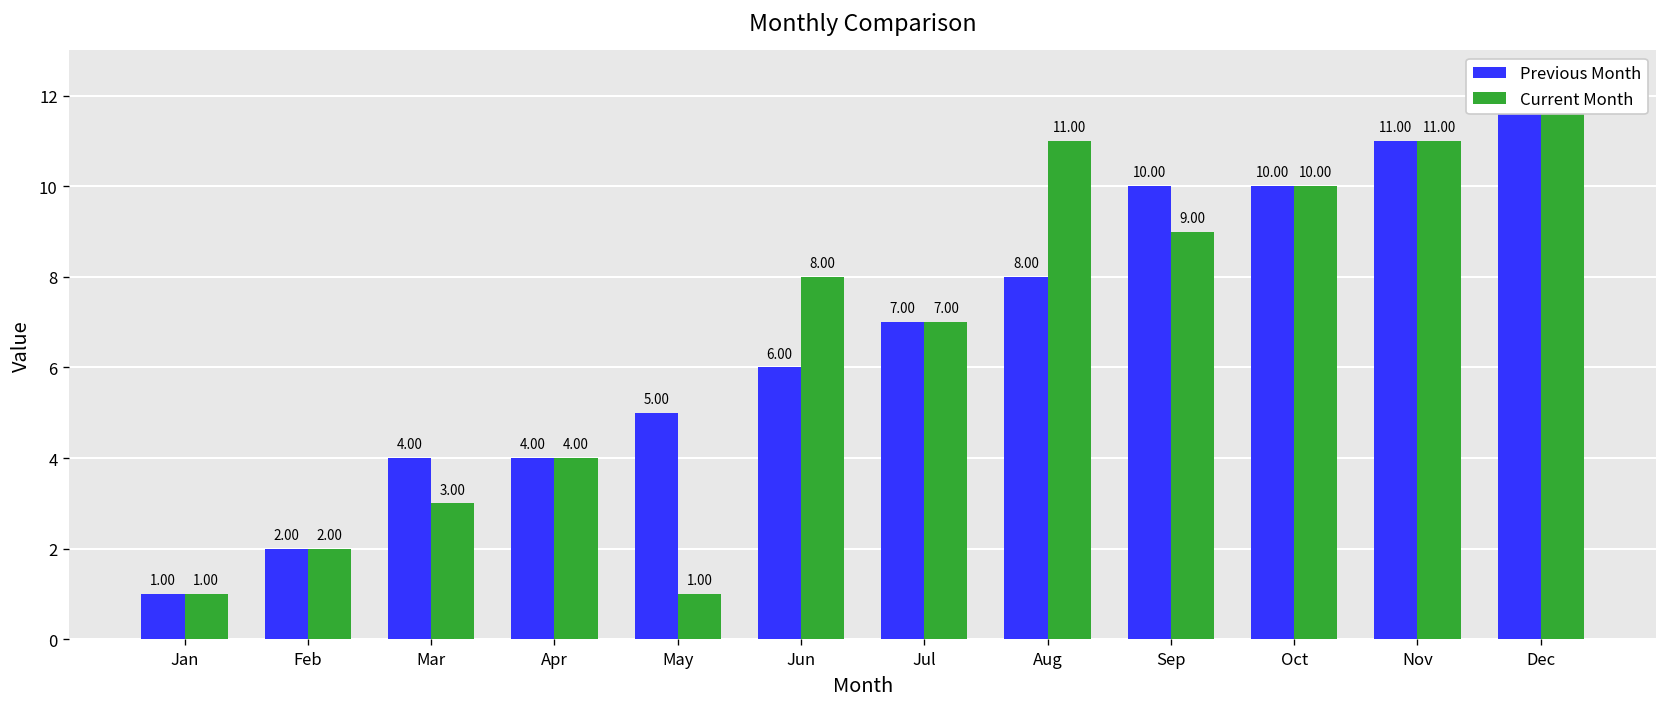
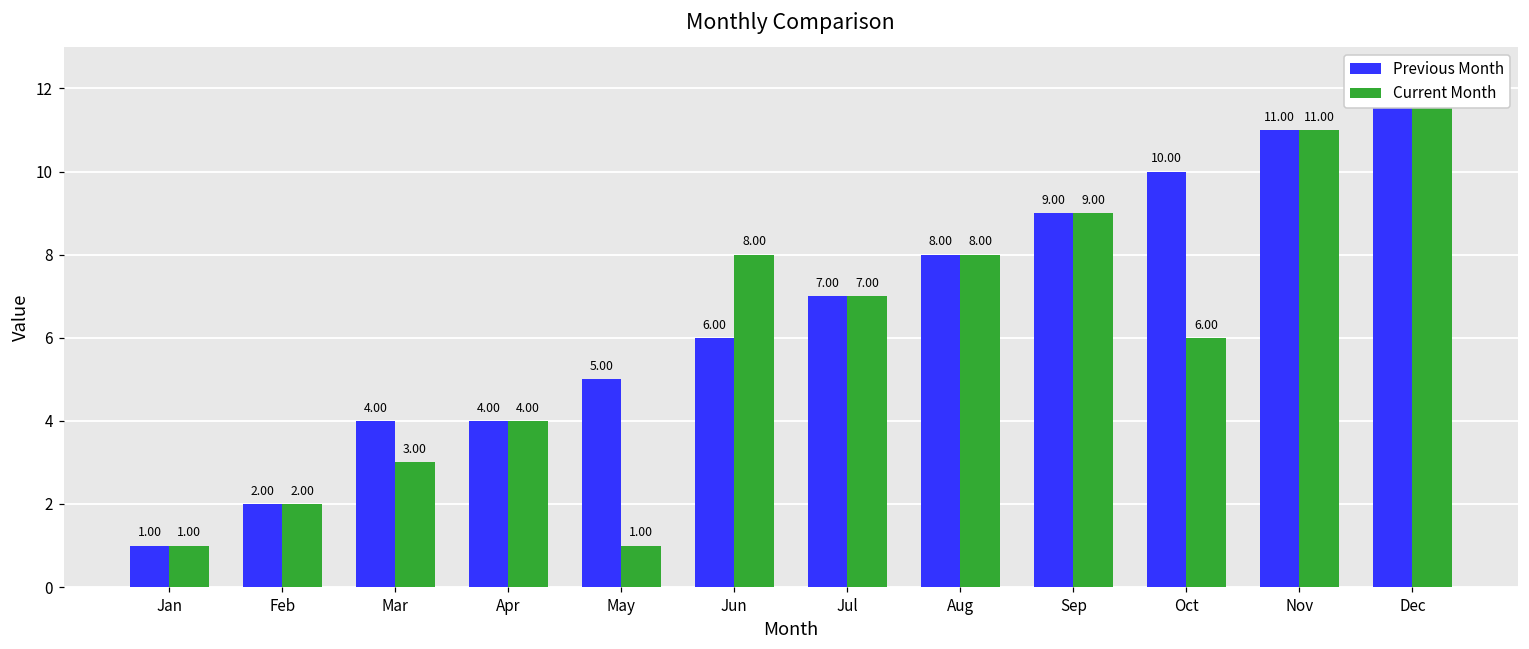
  {
    "Previous Month": {
      "Jan": 1.00,
      "Feb": 2.00,
      "Mar": 4.00,
      "Apr": 4.00,
      "May": 5.00,
      "Jun": 6.00,
      "Jul": 7.00,
      "Aug": 8.00,
-     "Sep": 10.00,
+     "Sep": 9.00,
      "Oct": 10.00,
      "Nov": 11.00
    },
    "Current Month": {
      "Jan": 1.00,
      "Feb": 2.00,
      "Mar": 3.00,
      "Apr": 4.00,
      "May": 1.00,
      "Jun": 8.00,
      "Jul": 7.00,
-     "Aug": 11.00,
+     "Aug": 8.00,
      "Sep": 9.00,
-     "Oct": 10.00,
+     "Oct": 6.00,
      "Nov": 11.00
    }
  }
